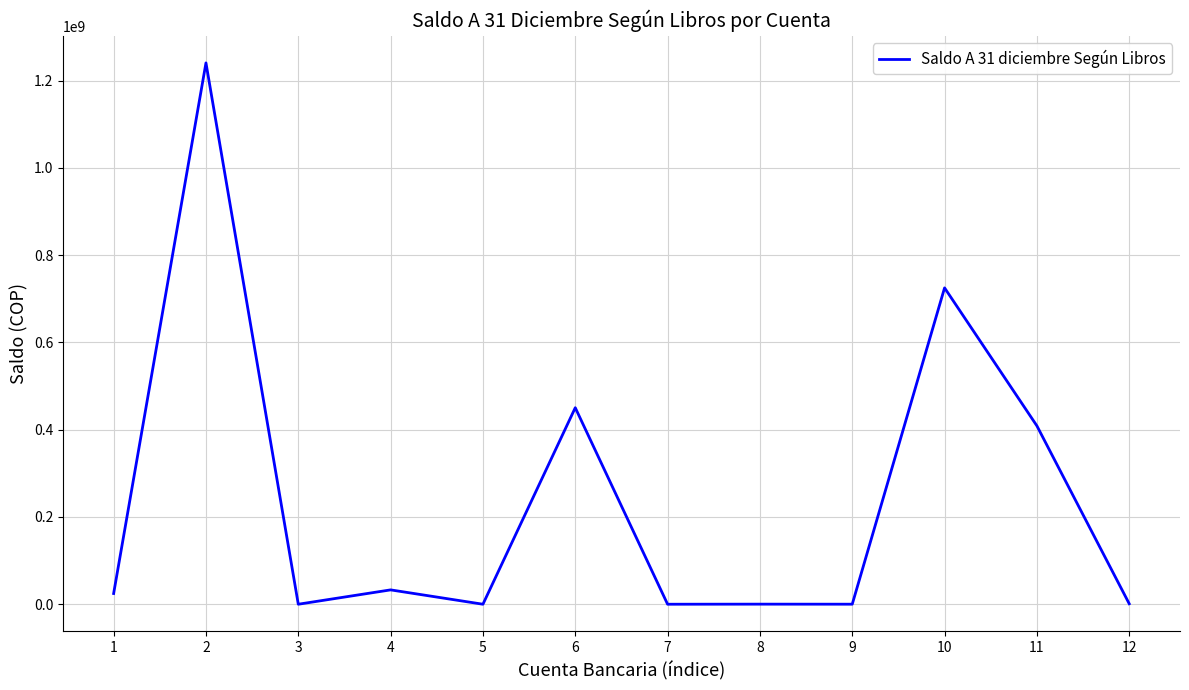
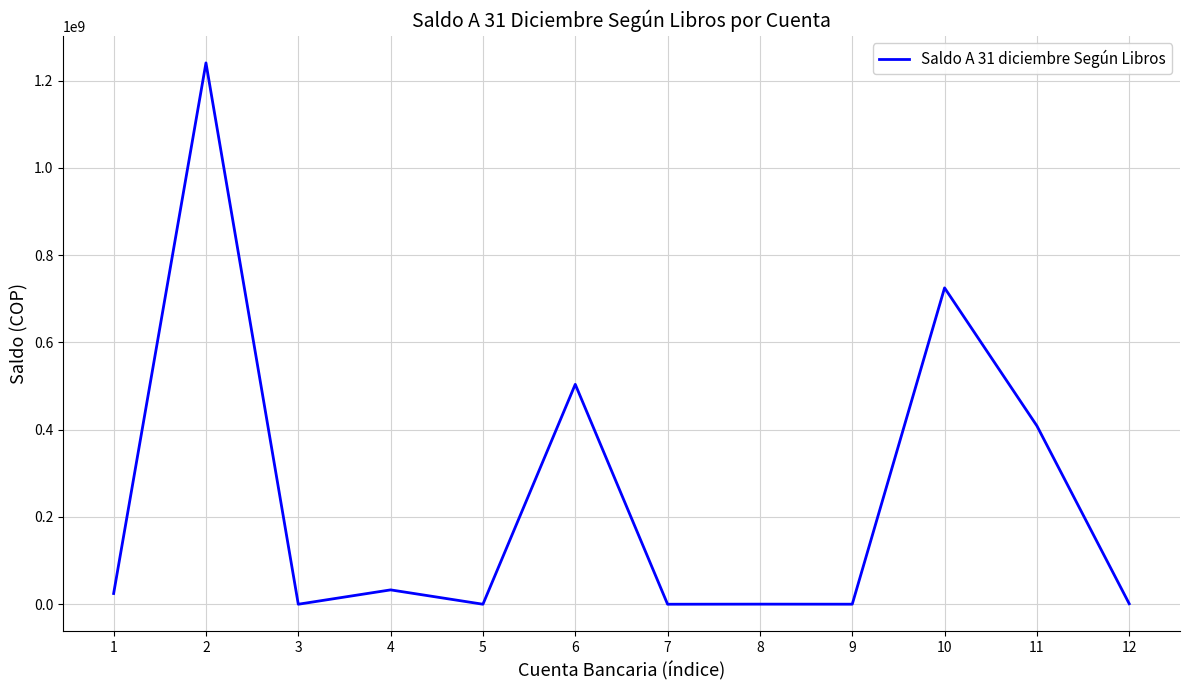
  {
    "1": 20000000,
    "2": 1240000000,
    "3": 0,
    "4": 30000000,
    "5": 0,
-   "6": 450000000,
+   "6": 500000000,
    "7": 0,
    "8": 0,
    "9": 0,
    "10": 720000000,
    "11": 410000000,
    "12": 0
  }
